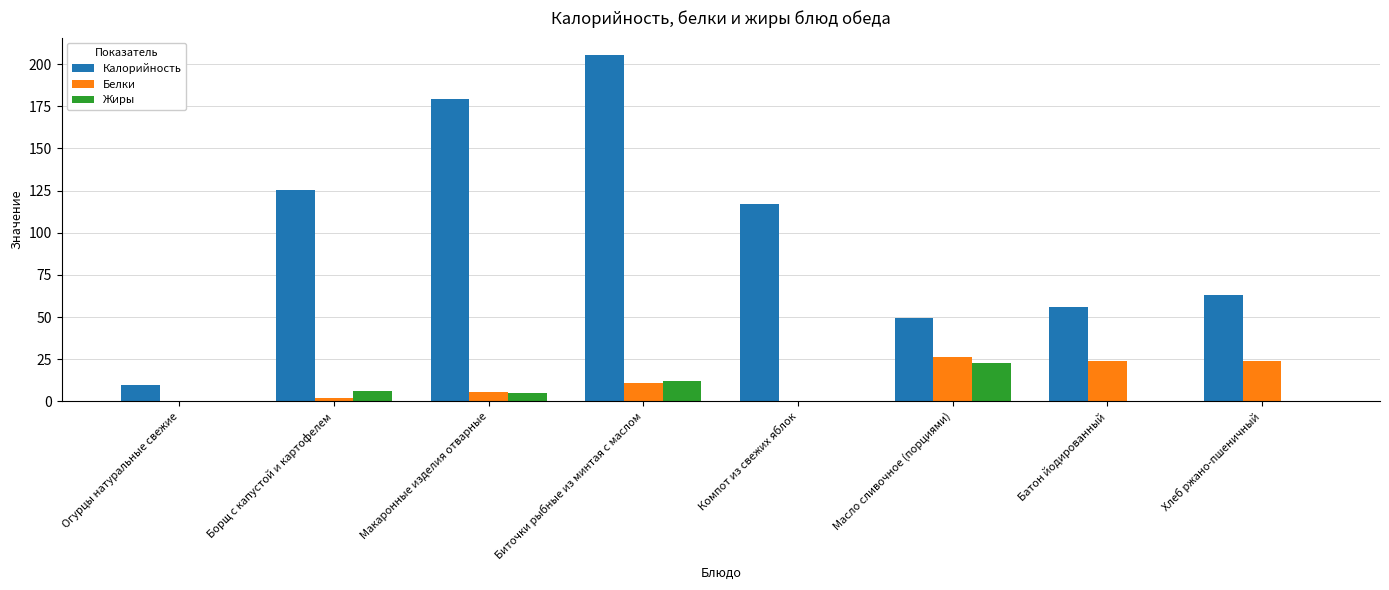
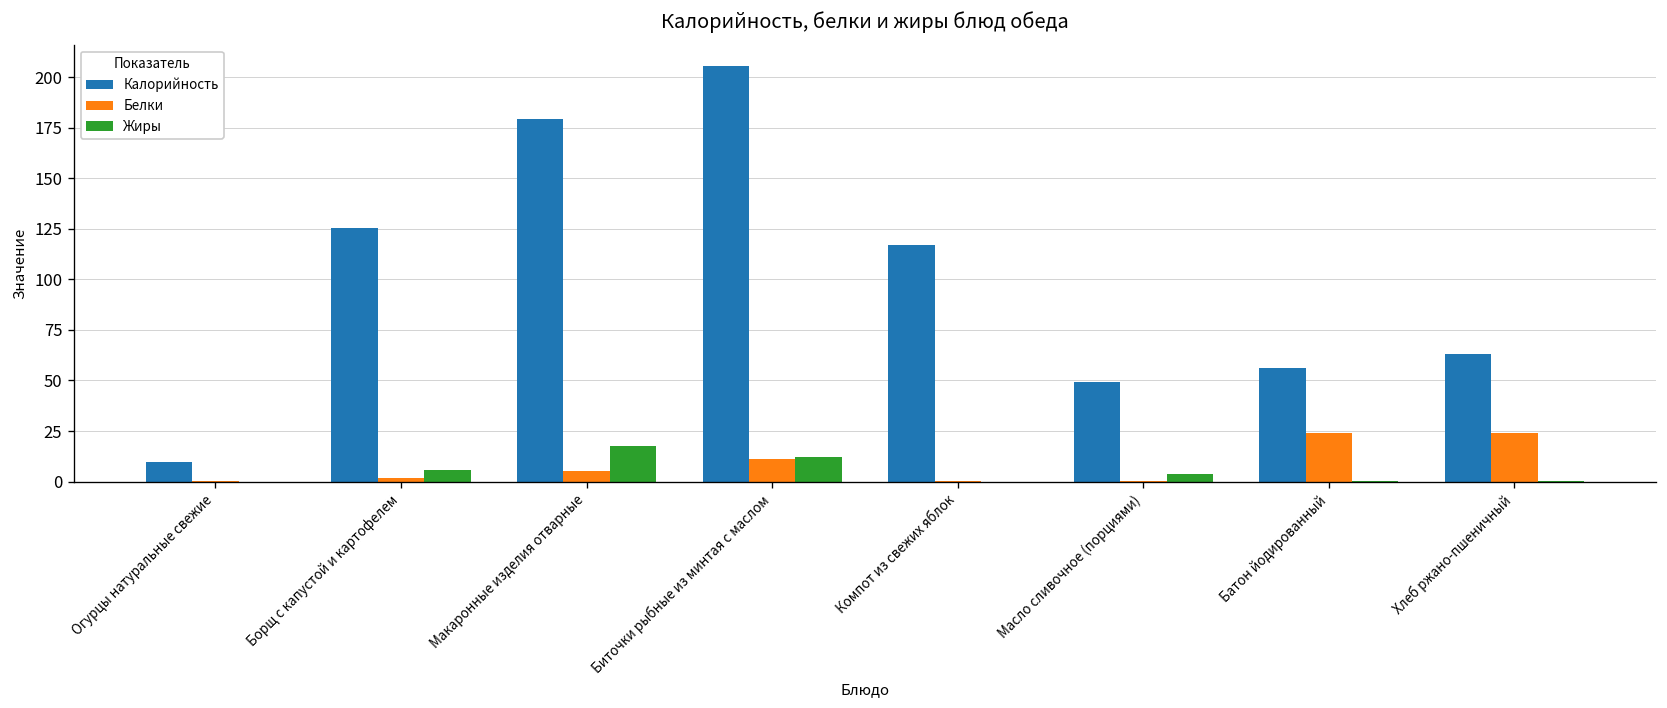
  {
    "Калорийность": {
      "Огурцы натуральные свежие": 10,
      "Борщ с капустой и картофелем": 125,
      "Макаронные изделия отварные": 179,
      "Биточки рыбные из минтая с маслом": 206,
      "Компот из свежих яблок": 117,
      "Масло сливочное (порциями)": 49,
      "Батон йодированный": 56,
      "Хлеб ржано-пшеничный": 63
    },
    "Белки": {
      "Борщ с капустой и картофелем": 2,
      "Макаронные изделия отварные": 5,
      "Биточки рыбные из минтая с маслом": 11,
-     "Масло сливочное (порциями)": 27,
+     "Масло сливочное (порциями)": 0,
      "Батон йодированный": 24,
      "Хлеб ржано-пшеничный": 24
    },
    "Жиры": {
      "Огурцы натуральные свежие": 0,
      "Борщ с капустой и картофелем": 6,
-     "Макаронные изделия отварные": 5,
+     "Макаронные изделия отварные": 18,
      "Биточки рыбные из минтая с маслом": 12,
      "Компот из свежих яблок": 0,
-     "Масло сливочное (порциями)": 23
+     "Масло сливочное (порциями)": 4
    }
  }
